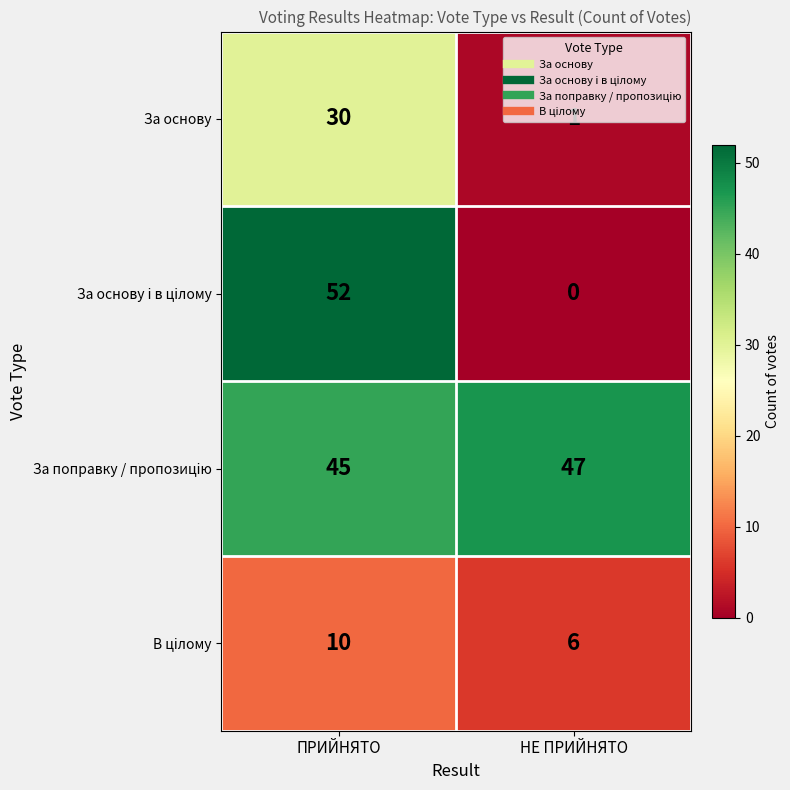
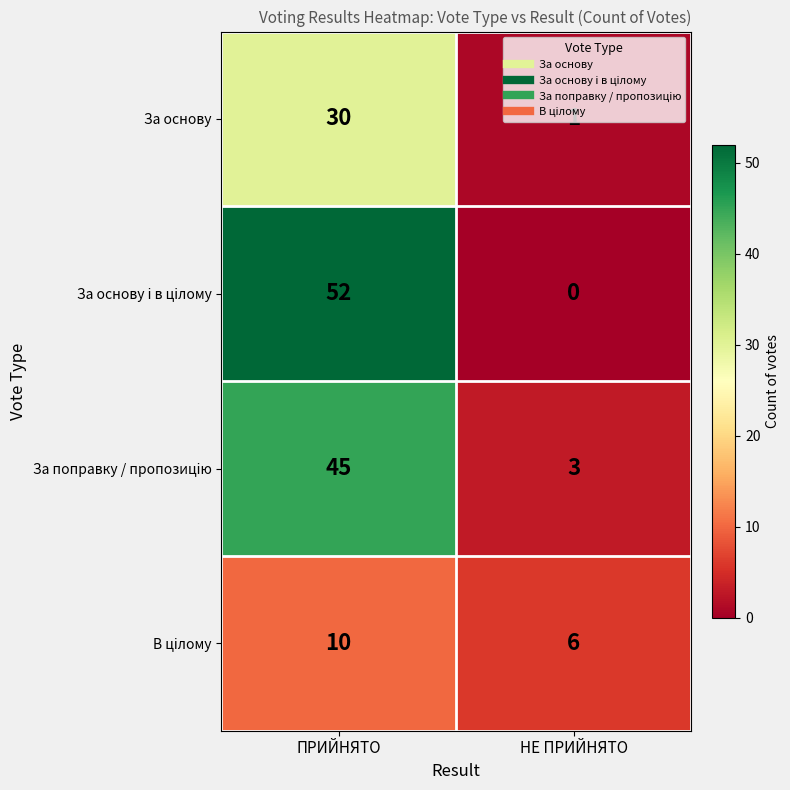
  {
    "За основу": {
      "ПРИЙНЯТО": 30
    },
    "За основу і в цілому": {
      "ПРИЙНЯТО": 52,
      "НЕ ПРИЙНЯТО": 0
    },
    "За поправку / пропозицію": {
      "ПРИЙНЯТО": 45,
-     "НЕ ПРИЙНЯТО": 47
+     "НЕ ПРИЙНЯТО": 3
    },
    "В цілому": {
      "ПРИЙНЯТО": 10,
      "НЕ ПРИЙНЯТО": 6
    }
  }
